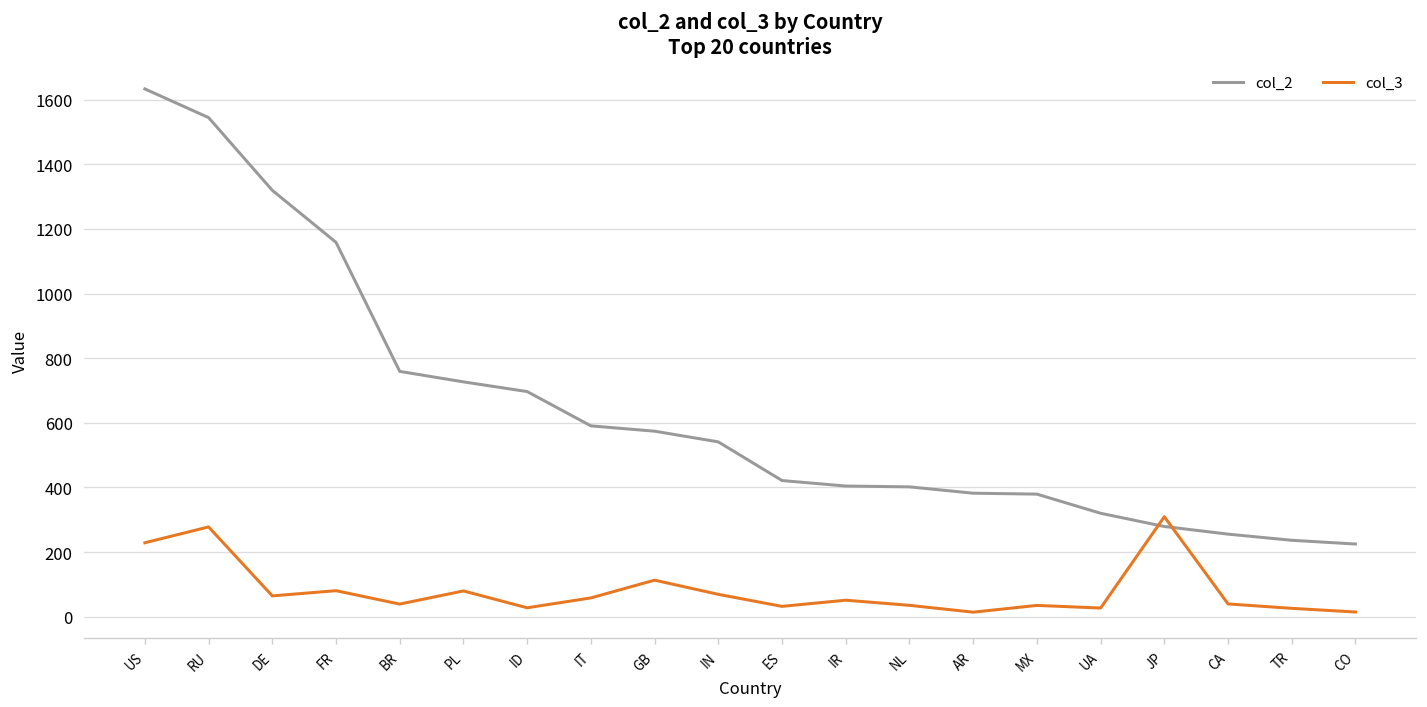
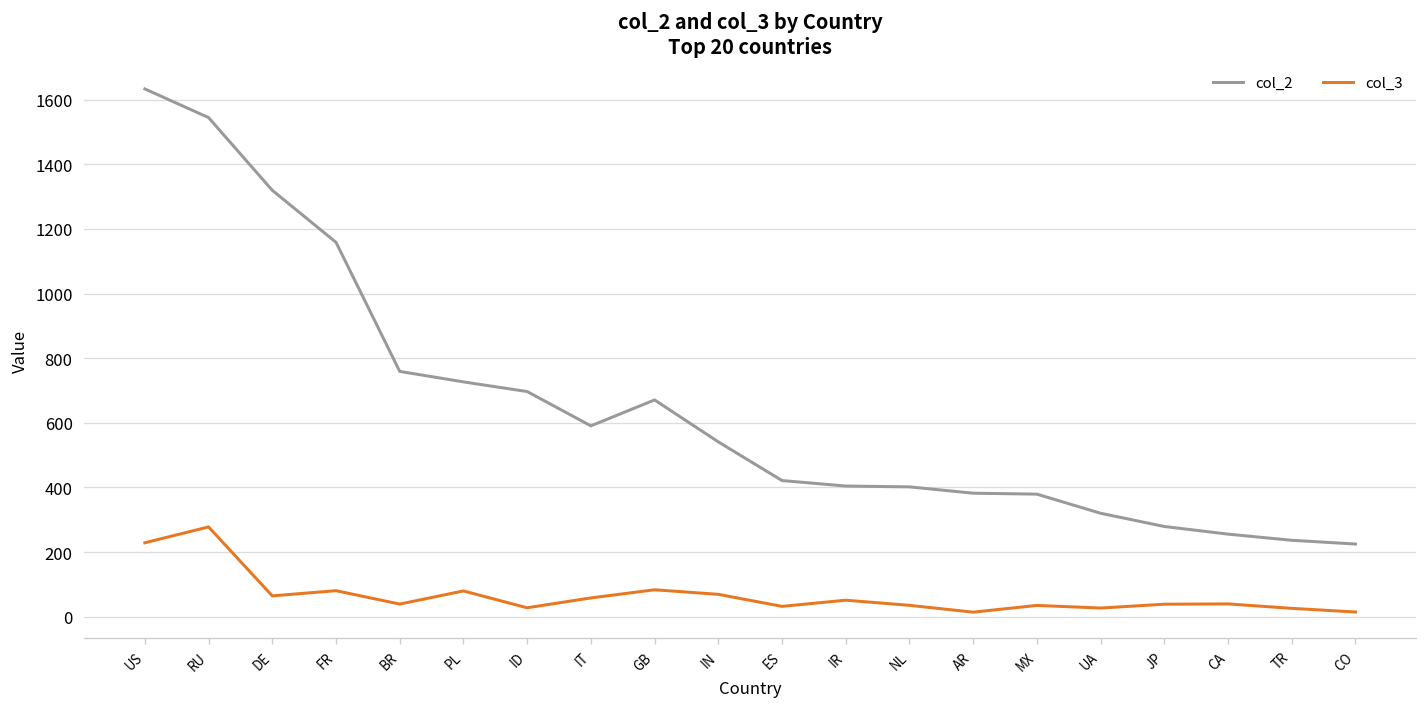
  {
    "col_2": {
      "US": 1630,
      "RU": 1540,
      "DE": 1320,
      "FR": 1160,
      "BR": 760,
      "PL": 730,
      "ID": 700,
      "IT": 590,
-     "GB": 570,
+     "GB": 670,
      "IN": 540,
      "ES": 420,
      "IR": 400,
      "NL": 400,
      "AR": 380,
      "MX": 380,
      "UA": 320,
      "JP": 280,
      "CA": 260,
      "TR": 240,
      "CO": 220
    },
    "col_3": {
      "US": 230,
      "RU": 280,
      "DE": 60,
      "FR": 80,
      "BR": 40,
      "PL": 80,
      "ID": 30,
      "IT": 60,
-     "GB": 110,
+     "GB": 80,
      "IN": 70,
      "ES": 30,
      "IR": 50,
      "NL": 40,
      "AR": 10,
      "MX": 30,
      "UA": 30,
-     "JP": 310,
+     "JP": 40,
      "CA": 40,
      "TR": 30,
      "CO": 10
    }
  }
